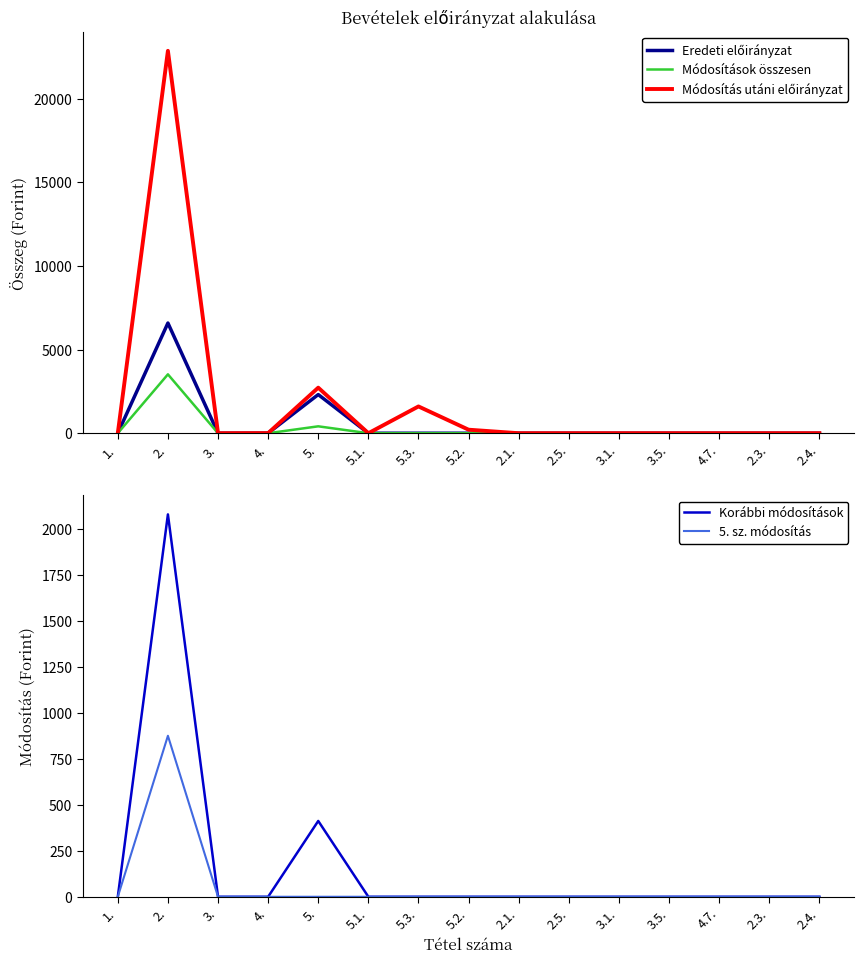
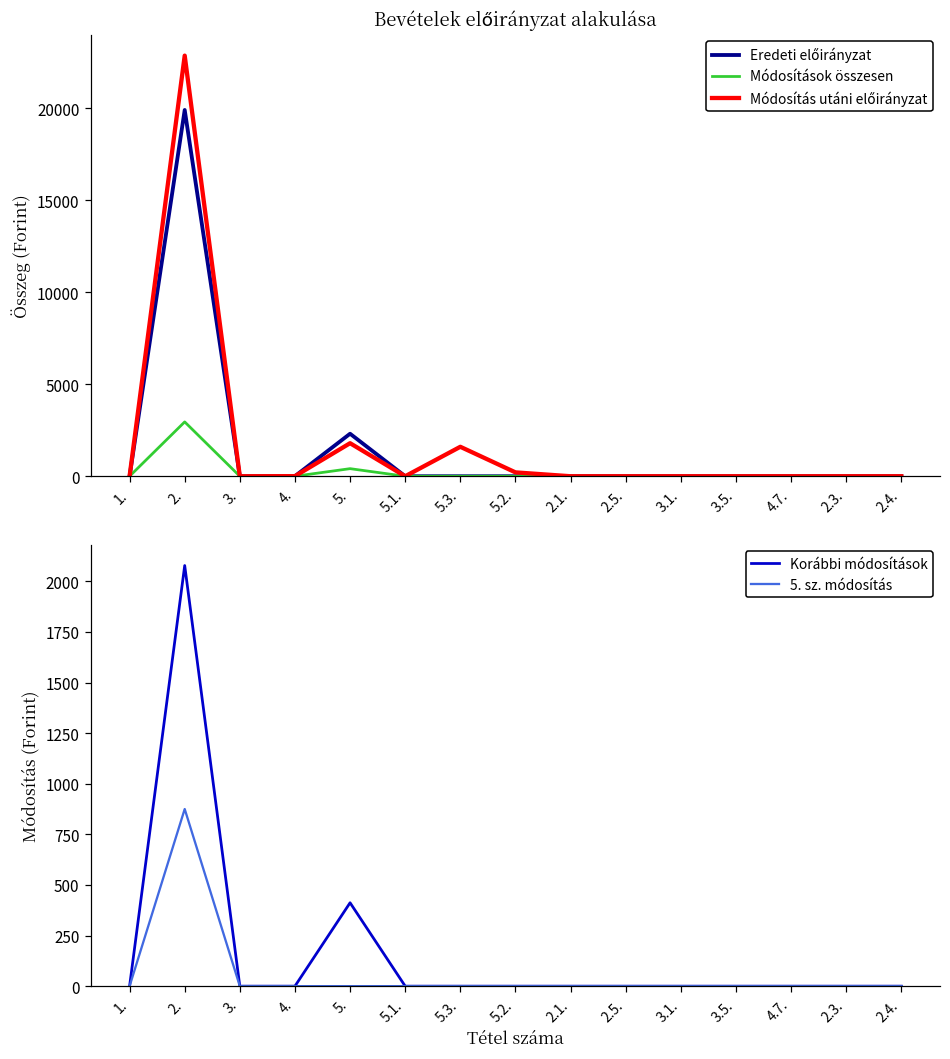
  {
    "Bevételek előirányzat alakulása": {
      "Eredeti előirányzat": {
-       "2.": 6600,
+       "2.": 19900,
        "5.": 2300
      },
      "Módosítások összesen": {
-       "2.": 3500,
+       "2.": 3000,
        "5.": 400
      },
      "Módosítás utáni előirányzat": {
        "2.": 22900,
-       "5.": 2700,
+       "5.": 1800,
        "5.3.": 1600,
        "5.2.": 200
      }
    }
  }
